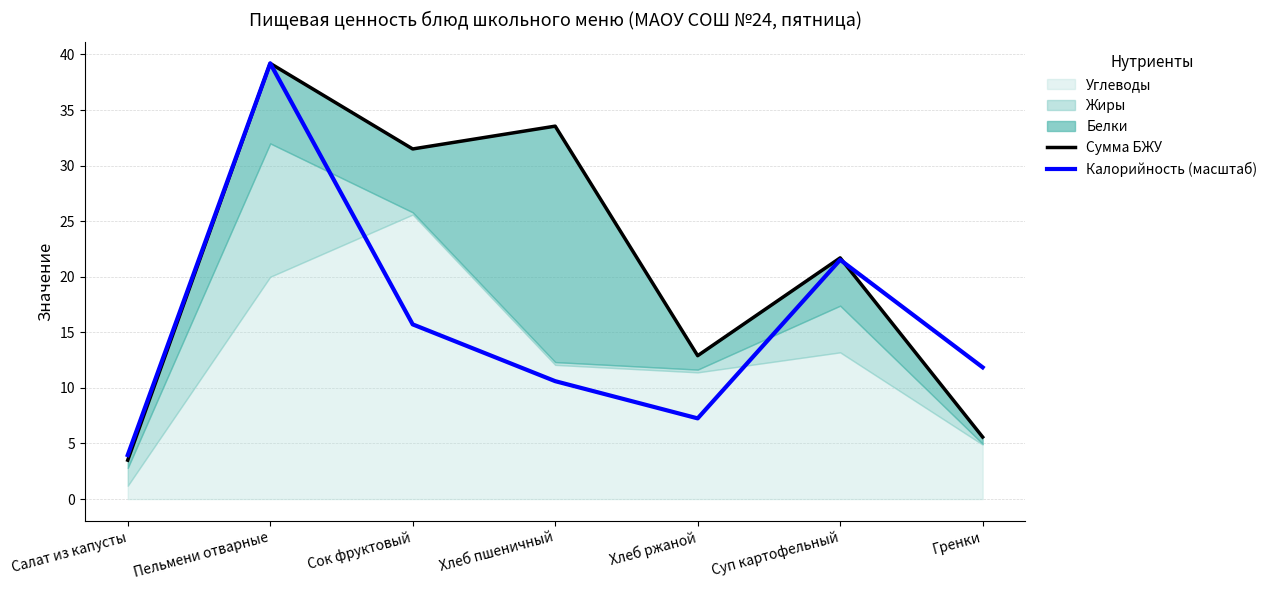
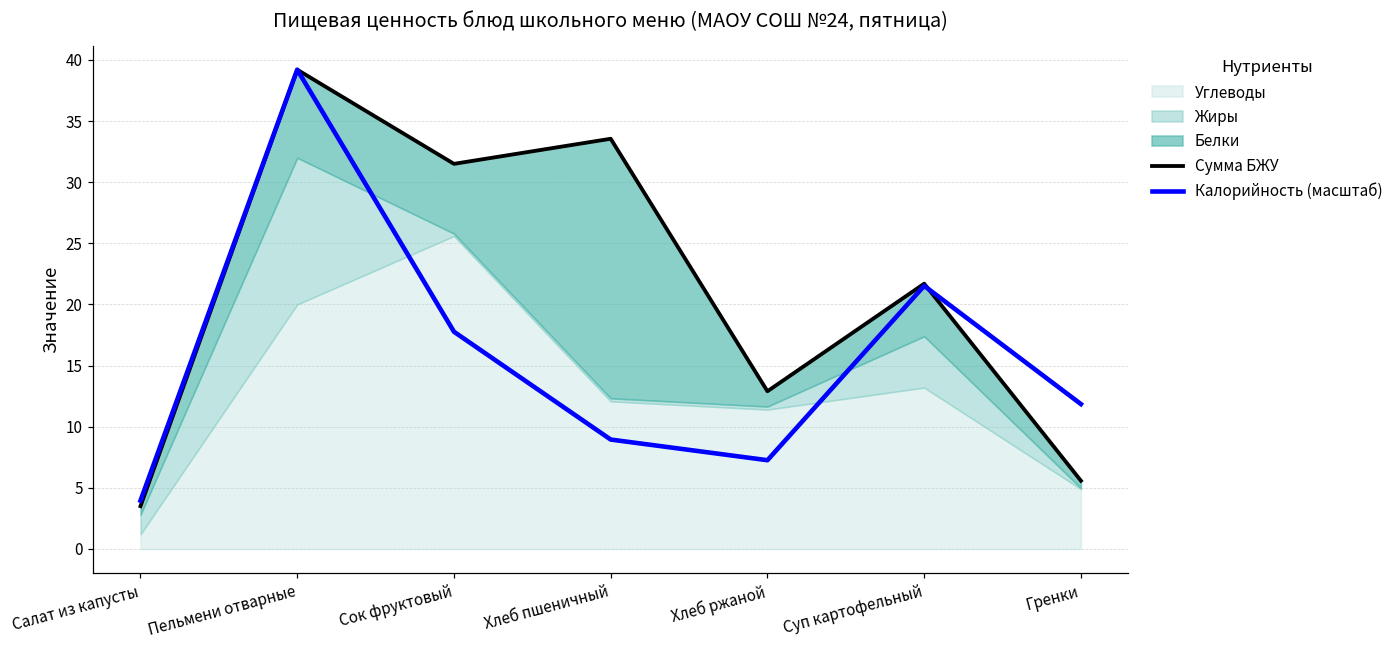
  {
    "Белки": {
      "Салат из капусты": 3.5,
      "Сок фруктовый": 31.5,
      "Хлеб пшеничный": 33.6,
      "Хлеб ржаной": 12.9,
      "Гренки": 5.6
    },
    "Калорийность (масштаб)": {
      "Салат из капусты": 4.0,
-     "Сок фруктовый": 15.7,
-     "Хлеб пшеничный": 10.6,
+     "Сок фруктовый": 17.8,
+     "Хлеб пшеничный": 8.9,
      "Хлеб ржаной": 7.3,
      "Гренки": 11.9
    }
  }
